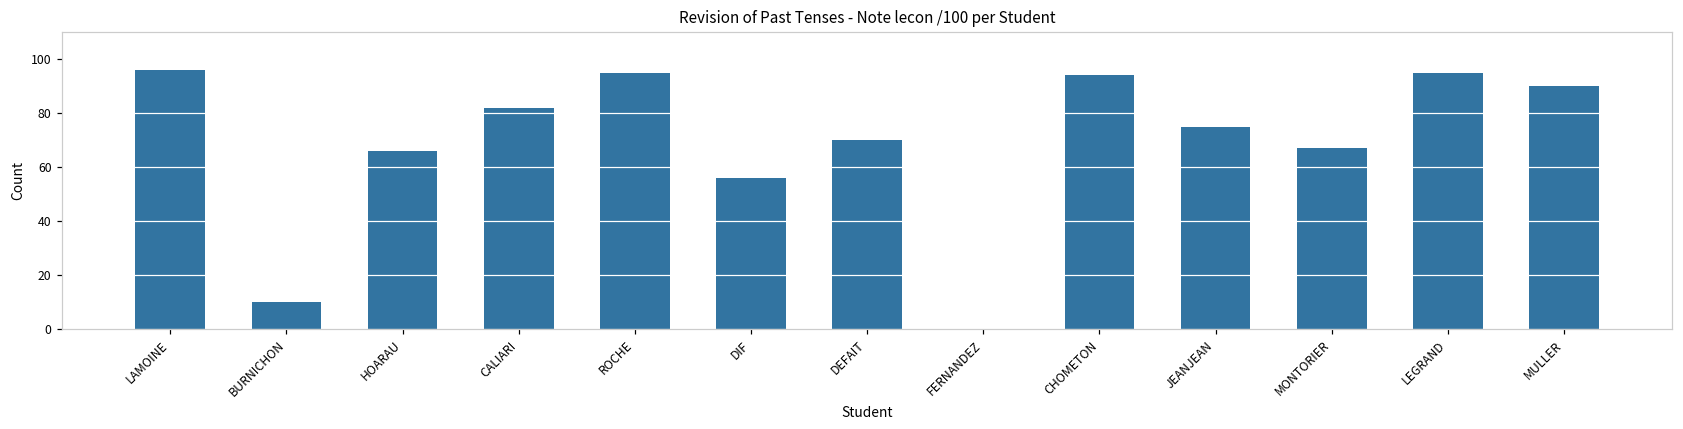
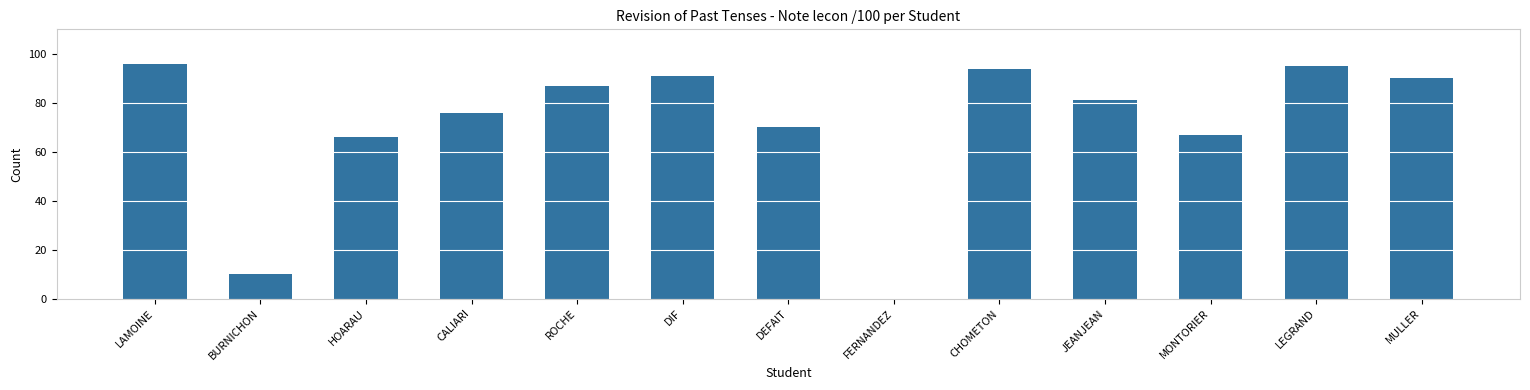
  {
    "LAMOINE": 96,
    "BURNICHON": 10,
    "HOARAU": 66,
-   "CALIARI": 82,
-   "ROCHE": 95,
-   "DIF": 56,
+   "CALIARI": 76,
+   "ROCHE": 87,
+   "DIF": 91,
    "DEFAIT": 70,
    "FERNANDEZ": 0,
    "CHOMETON": 94,
-   "JEANJEAN": 75,
+   "JEANJEAN": 81,
    "MONTORIER": 67,
    "LEGRAND": 95,
    "MULLER": 90
  }
